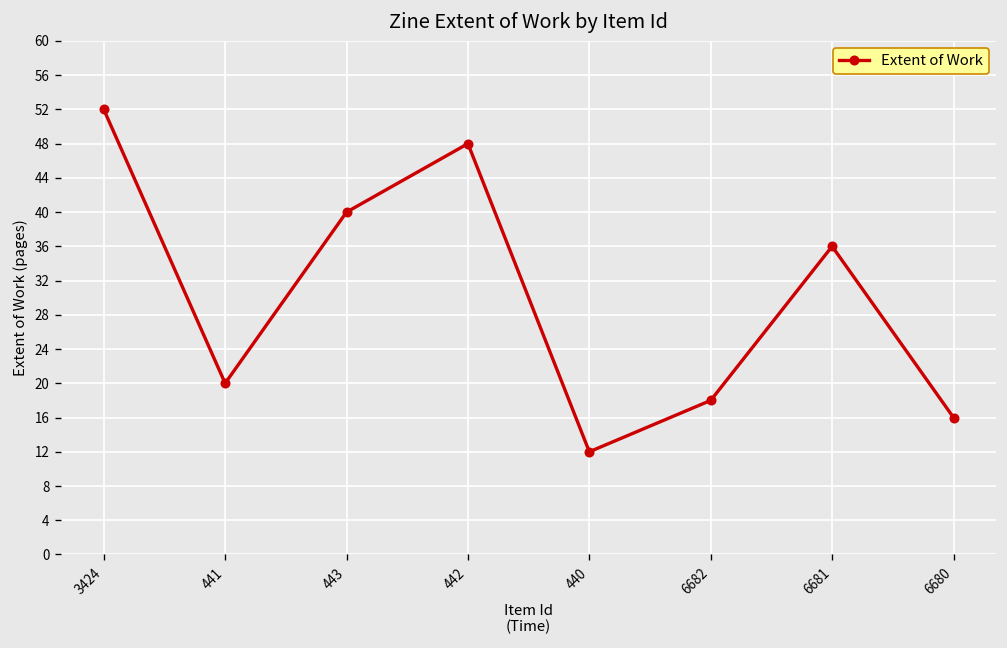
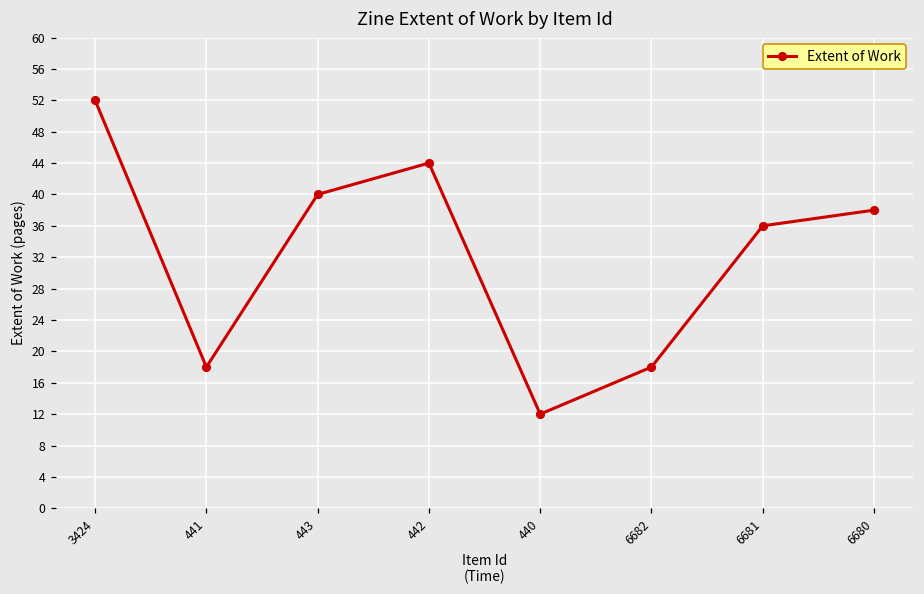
  {
    "3424": 52,
-   "441": 20,
+   "441": 18,
    "443": 40,
-   "442": 48,
+   "442": 44,
    "440": 12,
    "6682": 18,
    "6681": 36,
-   "6680": 16
+   "6680": 38
  }
